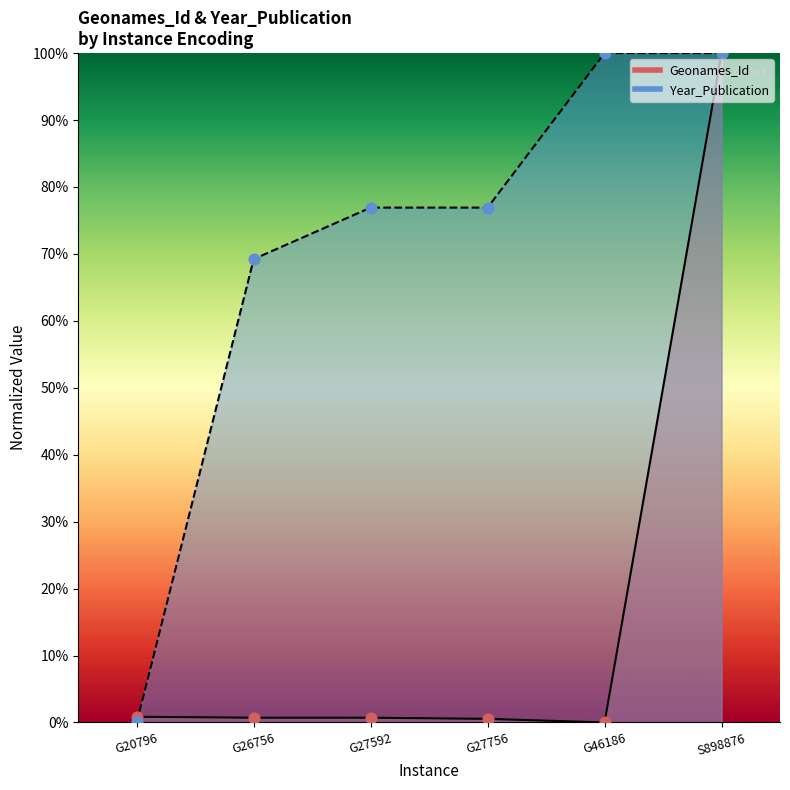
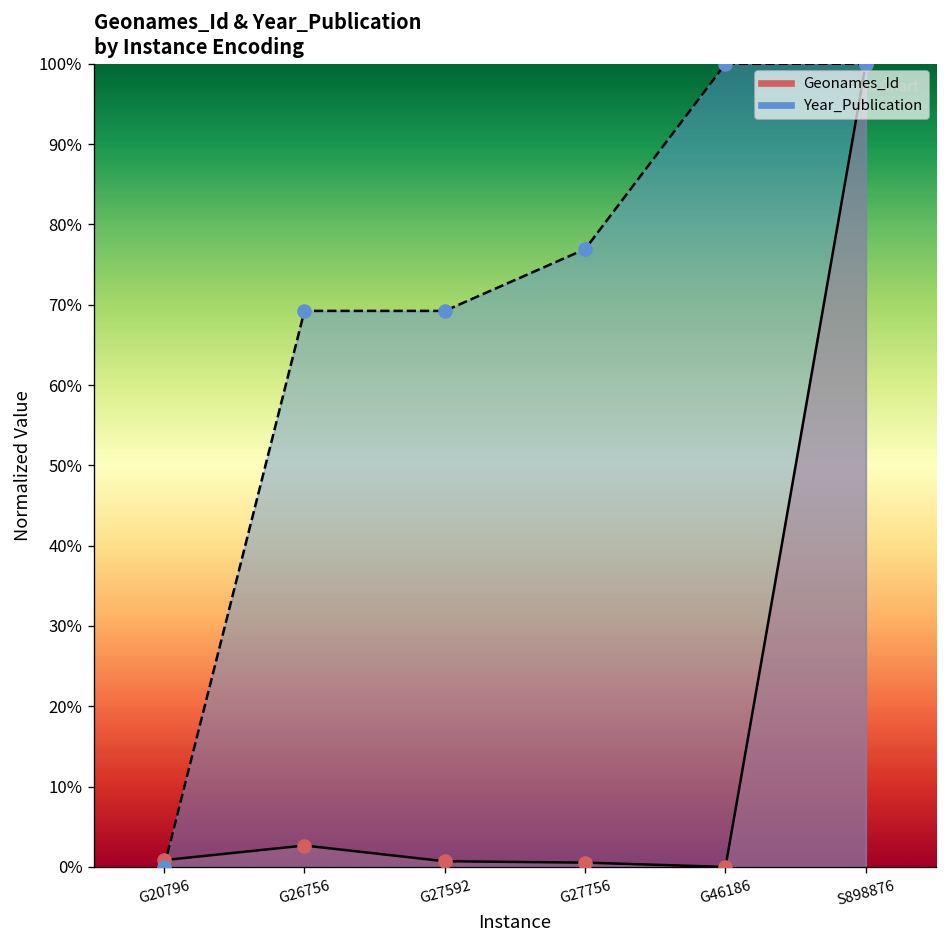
  {
    "Geonames_Id": {
      "G20796": "1%",
-     "G26756": "1%",
+     "G26756": "3%",
      "G27592": "1%",
      "G27756": "1%",
      "G46186": "0%"
    },
    "Year_Publication": {
      "G20796": "0%",
      "G26756": "69%",
-     "G27592": "77%",
+     "G27592": "69%",
      "G27756": "77%",
      "G46186": "100%"
    }
  }
